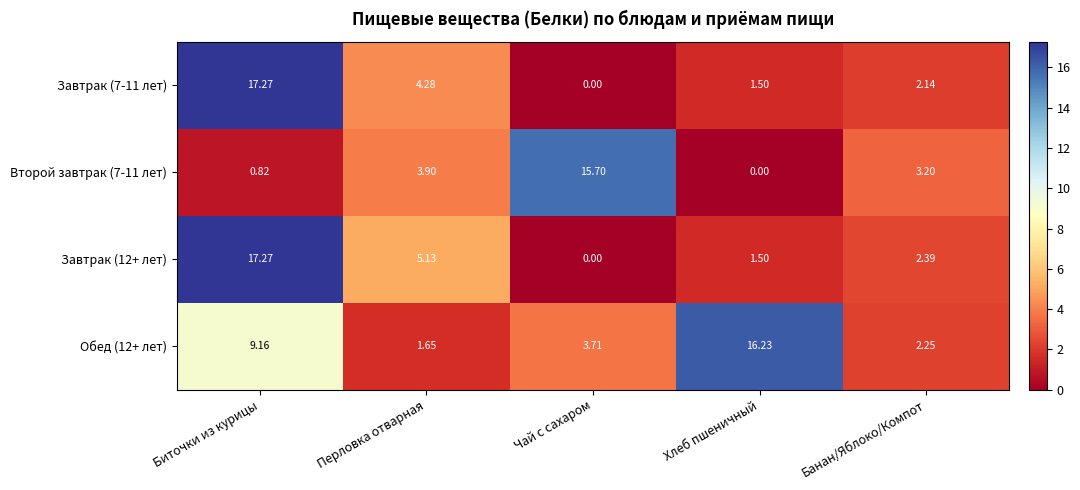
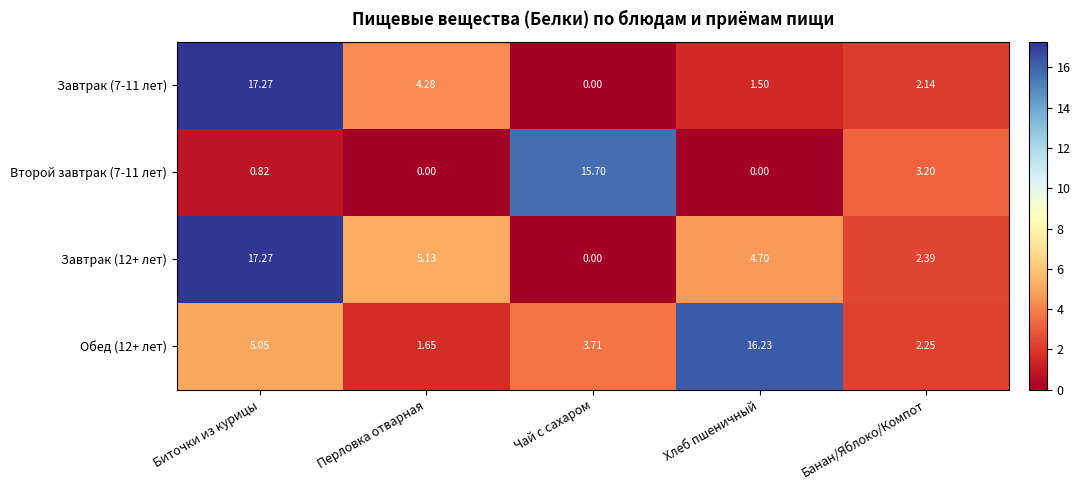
  {
    "Завтрак (7-11 лет)": {
      "Биточки из курицы": 17.27,
      "Перловка отварная": 4.28,
      "Чай с сахаром": 0.00,
      "Хлеб пшеничный": 1.50,
      "Банан/Яблоко/Компот": 2.14
    },
    "Второй завтрак (7-11 лет)": {
      "Биточки из курицы": 0.82,
-     "Перловка отварная": 3.90,
+     "Перловка отварная": 0.00,
      "Чай с сахаром": 15.70,
      "Хлеб пшеничный": 0.00,
      "Банан/Яблоко/Компот": 3.20
    },
    "Завтрак (12+ лет)": {
      "Биточки из курицы": 17.27,
      "Перловка отварная": 5.13,
      "Чай с сахаром": 0.00,
-     "Хлеб пшеничный": 1.50,
+     "Хлеб пшеничный": 4.70,
      "Банан/Яблоко/Компот": 2.39
    },
    "Обед (12+ лет)": {
-     "Биточки из курицы": 9.16,
+     "Биточки из курицы": 5.05,
      "Перловка отварная": 1.65,
      "Чай с сахаром": 3.71,
      "Хлеб пшеничный": 16.23,
      "Банан/Яблоко/Компот": 2.25
    }
  }
